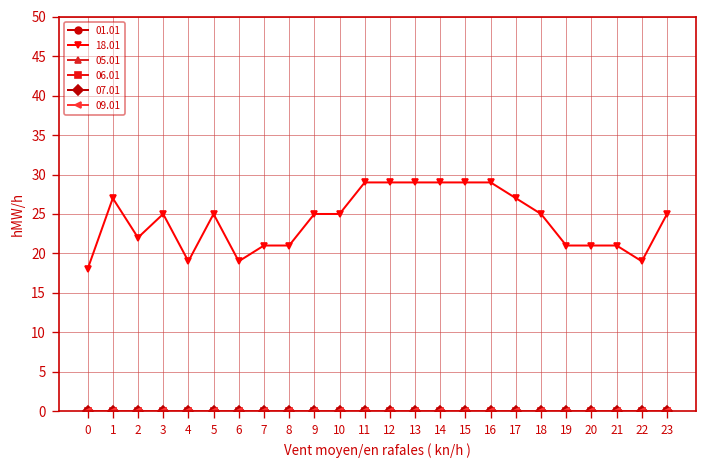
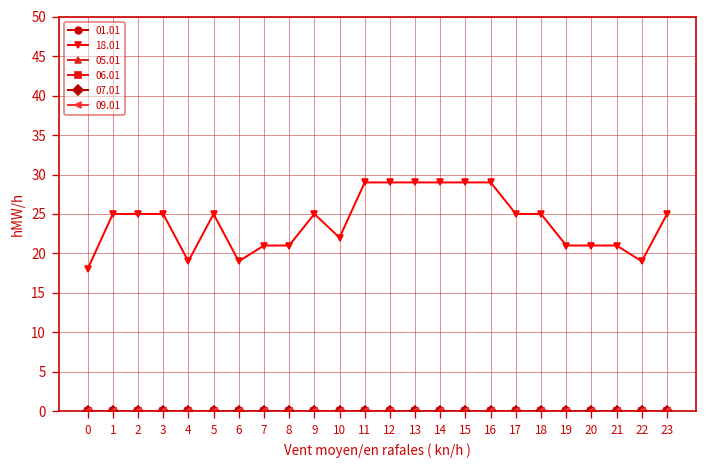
  {
    "09.01": {
      "0": 0,
      "1": 0,
      "2": 0,
      "3": 0,
      "4": 0,
      "5": 0,
      "6": 0,
      "7": 0,
      "8": 0,
      "9": 0,
      "10": 0,
      "11": 0,
      "12": 0,
      "13": 0,
      "14": 0,
      "15": 0,
      "16": 0,
      "17": 0,
      "18": 0,
      "19": 0,
      "20": 0,
      "21": 0,
      "22": 0,
      "23": 0
    },
    "18.01": {
      "0": 18,
-     "1": 27,
-     "2": 22,
+     "1": 25,
+     "2": 25,
      "3": 25,
      "4": 19,
      "5": 25,
      "6": 19,
      "7": 21,
      "8": 21,
      "9": 25,
-     "10": 25,
+     "10": 22,
      "11": 29,
      "12": 29,
      "13": 29,
      "14": 29,
      "15": 29,
      "16": 29,
-     "17": 27,
+     "17": 25,
      "18": 25,
      "19": 21,
      "20": 21,
      "21": 21,
      "22": 19,
      "23": 25
    }
  }
